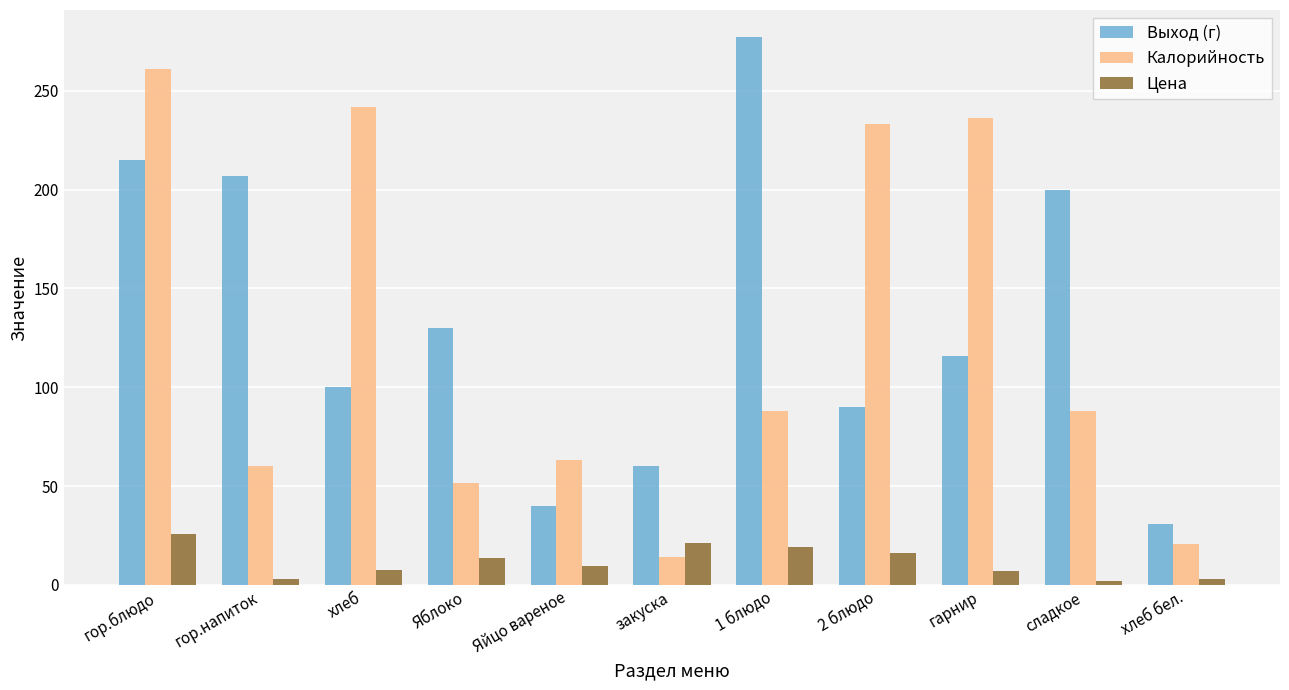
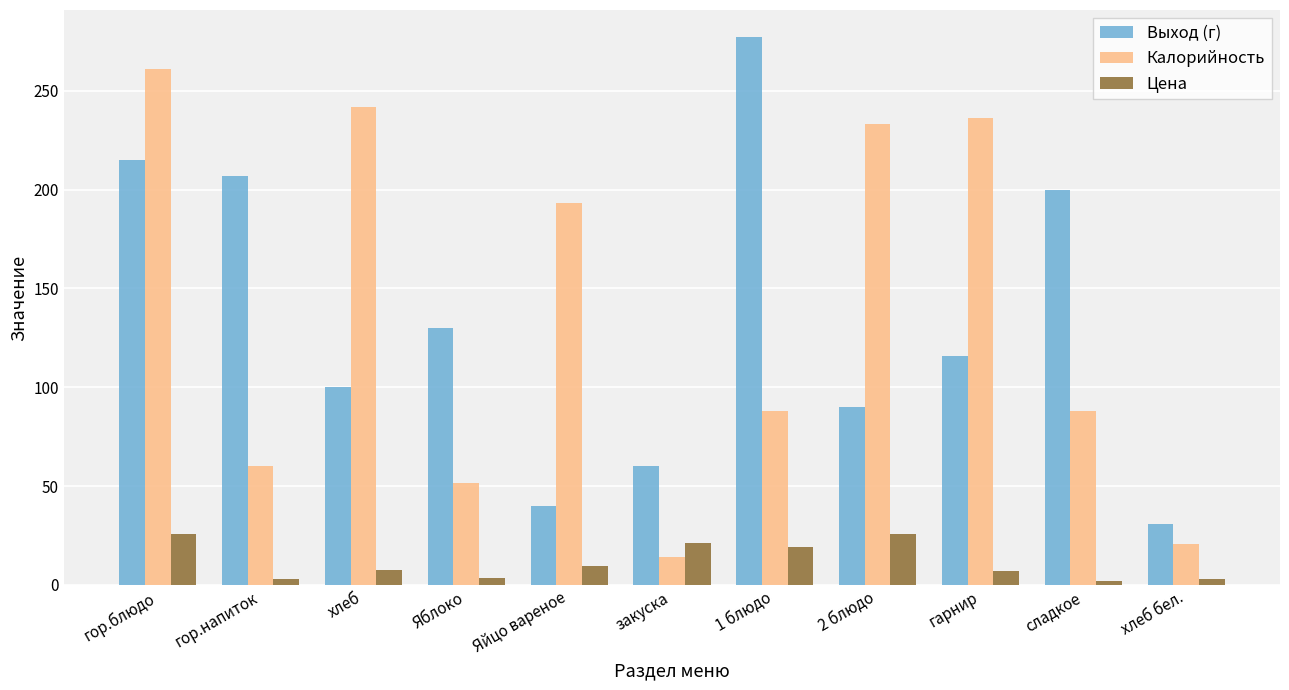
  {
    "Выход (г)": {
      "гор.блюдо": 215,
      "гор.напиток": 207,
      "хлеб": 100,
      "Яблоко": 130,
      "Яйцо вареное": 40,
      "закуска": 60,
      "1 блюдо": 277,
      "2 блюдо": 90,
      "гарнир": 116,
      "сладкое": 200,
      "хлеб бел.": 31
    },
    "Калорийность": {
      "гор.блюдо": 261,
      "гор.напиток": 60,
      "хлеб": 242,
      "Яблоко": 52,
-     "Яйцо вареное": 63,
+     "Яйцо вареное": 193,
      "закуска": 14,
      "1 блюдо": 88,
      "2 блюдо": 233,
      "гарнир": 236,
      "сладкое": 88,
      "хлеб бел.": 21
    },
    "Цена": {
      "гор.блюдо": 26,
      "гор.напиток": 3,
      "хлеб": 8,
-     "Яблоко": 14,
+     "Яблоко": 3,
      "Яйцо вареное": 10,
      "закуска": 21,
      "1 блюдо": 19,
-     "2 блюдо": 16,
+     "2 блюдо": 26,
      "гарнир": 7,
      "сладкое": 2,
      "хлеб бел.": 3
    }
  }
